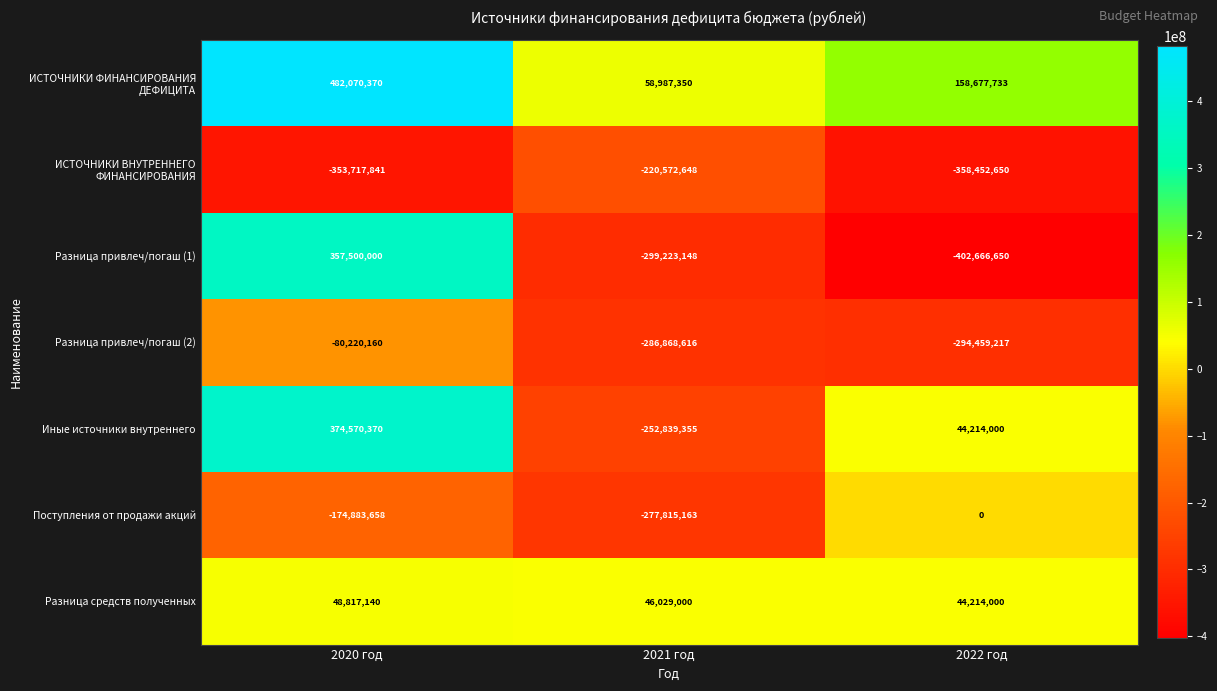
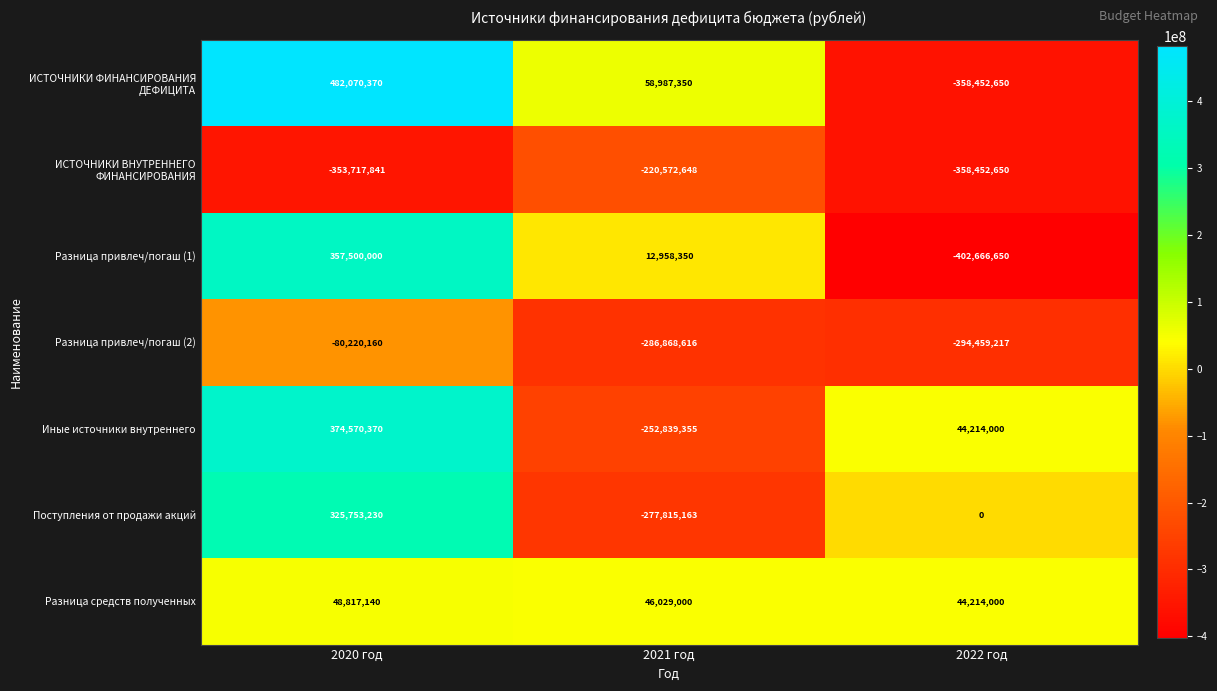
  {
    "ИСТОЧНИКИ ФИНАНСИРОВАНИЯ ДЕФИЦИТА": {
      "2020 год": "482,070,370",
      "2021 год": "58,987,350",
-     "2022 год": "158,677,733"
+     "2022 год": "-358,452,650"
    },
    "ИСТОЧНИКИ ВНУТРЕННЕГО ФИНАНСИРОВАНИЯ": {
      "2020 год": "-353,717,841",
      "2021 год": "-220,572,648",
      "2022 год": "-358,452,650"
    },
    "Разница привлеч/погаш (1)": {
      "2020 год": "357,500,000",
-     "2021 год": "-299,223,148",
+     "2021 год": "12,958,350",
      "2022 год": "-402,666,650"
    },
    "Разница привлеч/погаш (2)": {
      "2020 год": "-80,220,160",
      "2021 год": "-286,868,616",
      "2022 год": "-294,459,217"
    },
    "Иные источники внутреннего": {
      "2020 год": "374,570,370",
      "2021 год": "-252,839,355",
      "2022 год": "44,214,000"
    },
    "Поступления от продажи акций": {
-     "2020 год": "-174,883,658",
+     "2020 год": "325,753,230",
      "2021 год": "-277,815,163",
      "2022 год": "0"
    },
    "Разница средств полученных": {
      "2020 год": "48,817,140",
      "2021 год": "46,029,000",
      "2022 год": "44,214,000"
    }
  }
